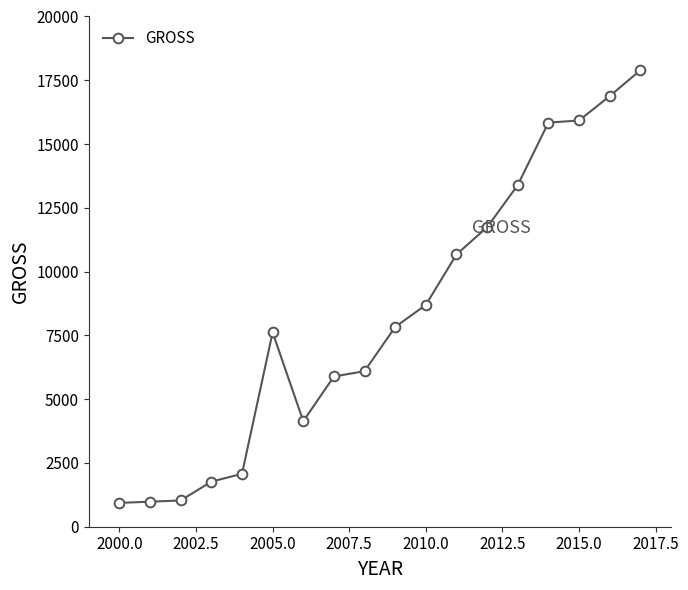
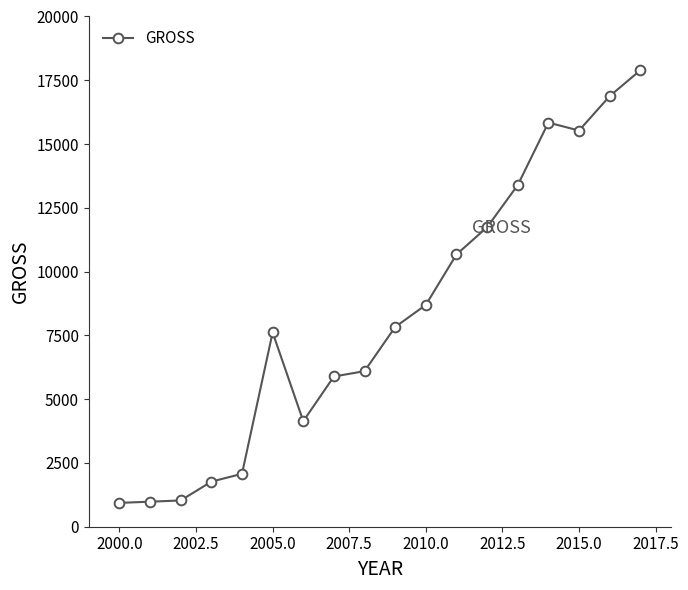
  {
    "2000.0": 900,
    "2005.0": 7600,
    "2010.0": 8700,
-   "2015.0": 15900
+   "2015.0": 15500
  }
